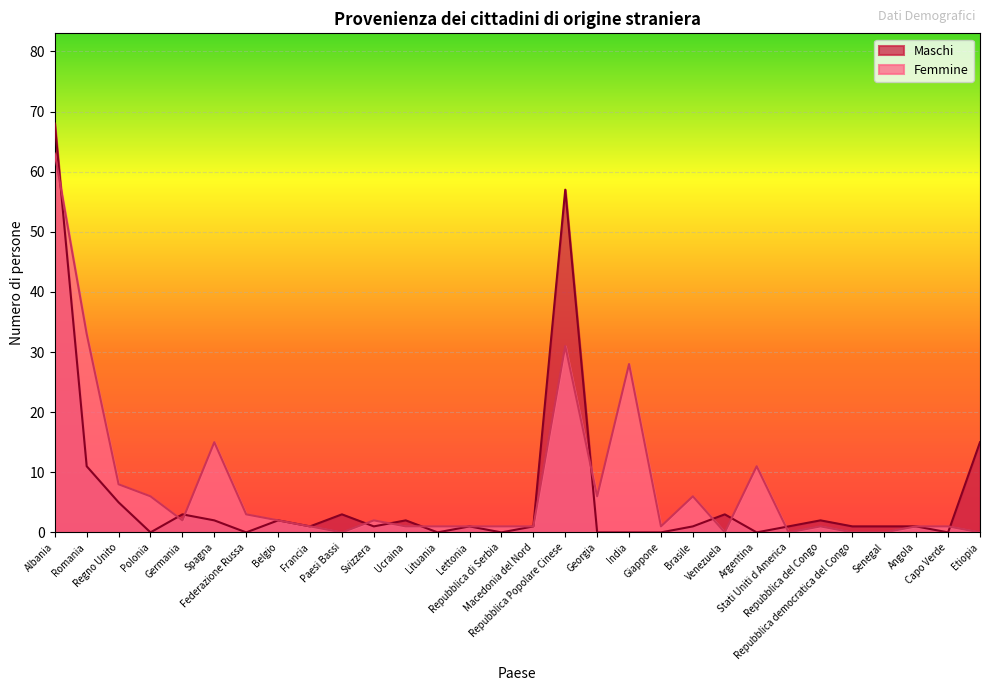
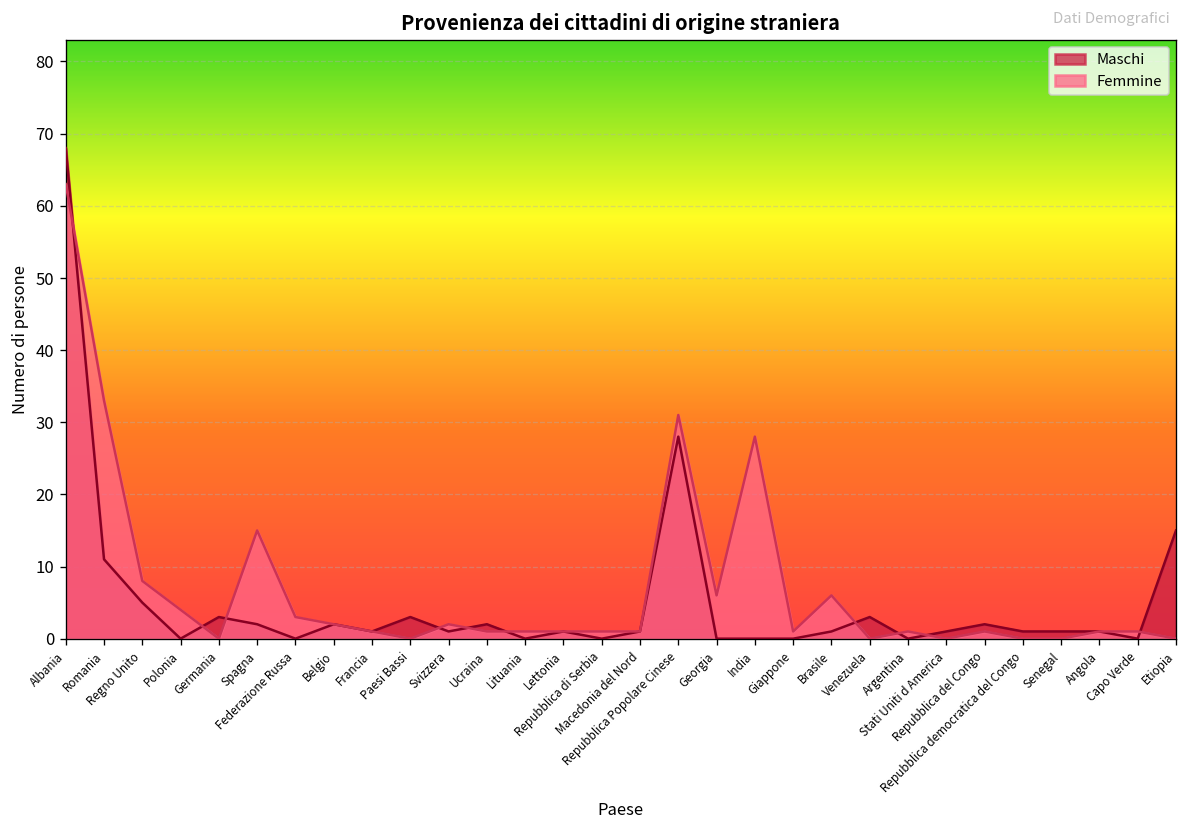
  {
    "Maschi": {
      "Albania": 68,
      "Romania": 11,
      "Regno Unito": 5,
      "Polonia": 0,
      "Germania": 3,
      "Spagna": 2,
      "Federazione Russa": 0,
      "Paesi Bassi": 3,
      "Svizzera": 1,
      "Ucraina": 2,
      "Lituania": 0,
      "Repubblica di Serbia": 0,
-     "Repubblica Popolare Cinese": 57,
+     "Repubblica Popolare Cinese": 28,
      "Georgia": 0,
      "India": 0,
      "Giappone": 0,
      "Brasile": 1,
      "Venezuela": 3,
      "Argentina": 0,
      "Stati Uniti d America": 1,
      "Repubblica del Congo": 2,
      "Repubblica democratica del Congo": 1,
      "Senegal": 1,
      "Capo Verde": 0,
      "Etiopia": 15
    },
    "Femmine": {
      "Albania": 63,
      "Romania": 33,
      "Regno Unito": 8,
-     "Polonia": 6,
-     "Germania": 2,
+     "Polonia": 4,
+     "Germania": 0,
      "Spagna": 15,
      "Federazione Russa": 3,
      "Paesi Bassi": 0,
      "Svizzera": 2,
      "Ucraina": 1,
      "Lituania": 1,
      "Repubblica di Serbia": 1,
      "Repubblica Popolare Cinese": 31,
      "Georgia": 6,
      "India": 28,
      "Giappone": 1,
      "Brasile": 6,
      "Venezuela": 0,
-     "Argentina": 11,
+     "Argentina": 1,
      "Stati Uniti d America": 0,
      "Repubblica del Congo": 1,
      "Repubblica democratica del Congo": 0,
      "Senegal": 0,
      "Capo Verde": 1,
      "Etiopia": 0
    }
  }
